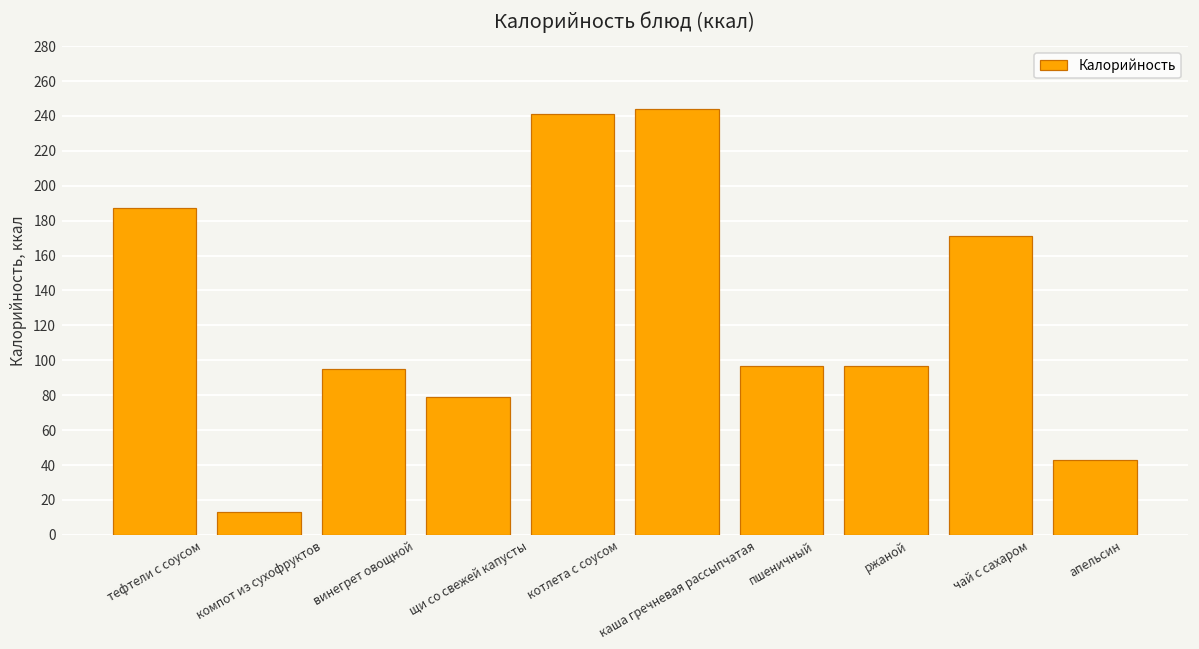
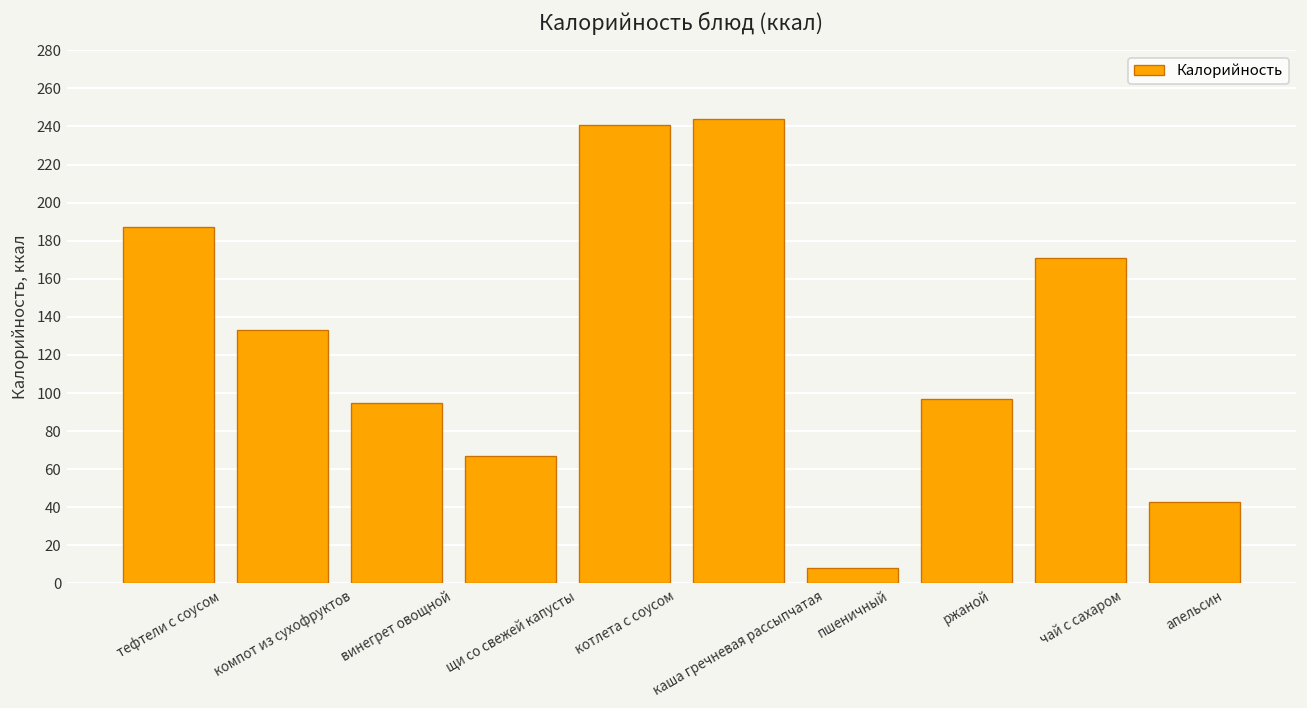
  {
    "тефтели с соусом": 187,
-   "компот из сухофруктов": 13,
+   "компот из сухофруктов": 133,
    "винегрет овощной": 95,
-   "щи со свежей капусты": 79,
+   "щи со свежей капусты": 67,
    "котлета с соусом": 241,
    "каша гречневая рассыпчатая": 244,
-   "пшеничный": 97,
+   "пшеничный": 8,
    "ржаной": 97,
    "чай с сахаром": 171,
    "апельсин": 43
  }
